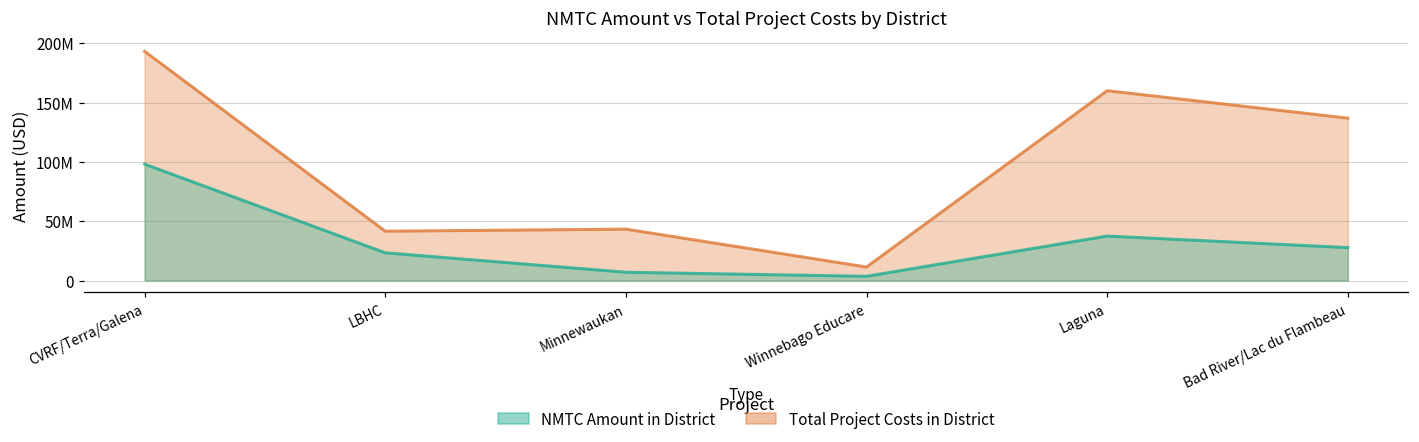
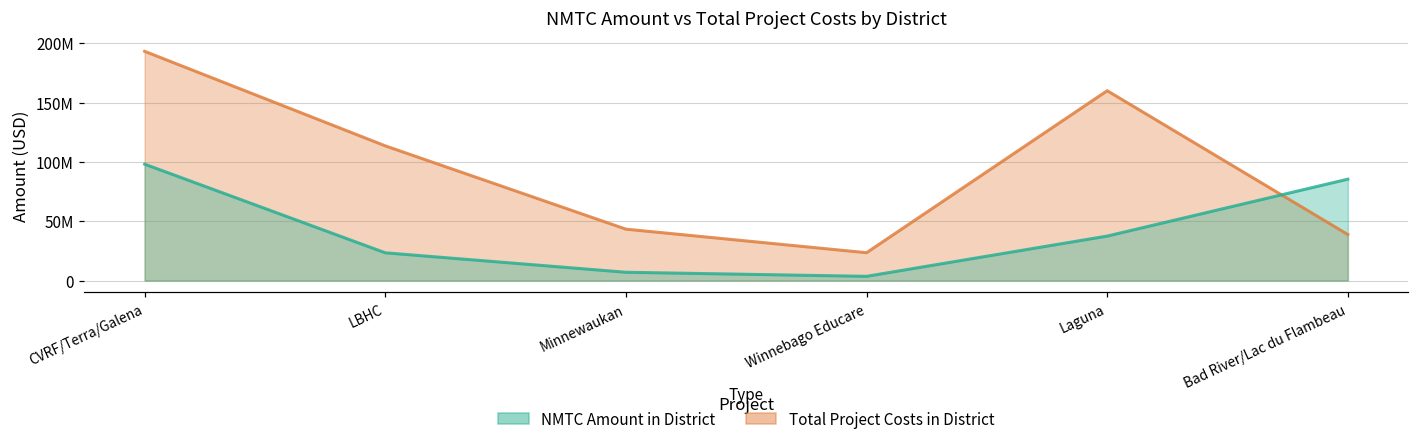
  {
    "Total Project Costs in District": {
      "CVRF/Terra/Galena": 193000000,
-     "LBHC": 42000000,
+     "LBHC": 114000000,
      "Minnewaukan": 43000000,
-     "Winnebago Educare": 11000000,
+     "Winnebago Educare": 23000000,
      "Laguna": 160000000,
-     "Bad River/Lac du Flambeau": 137000000
+     "Bad River/Lac du Flambeau": 39000000
    },
    "NMTC Amount in District": {
      "CVRF/Terra/Galena": 98000000,
      "LBHC": 23000000,
      "Minnewaukan": 7000000,
      "Winnebago Educare": 4000000,
      "Laguna": 37000000,
-     "Bad River/Lac du Flambeau": 28000000
+     "Bad River/Lac du Flambeau": 85000000
    }
  }
